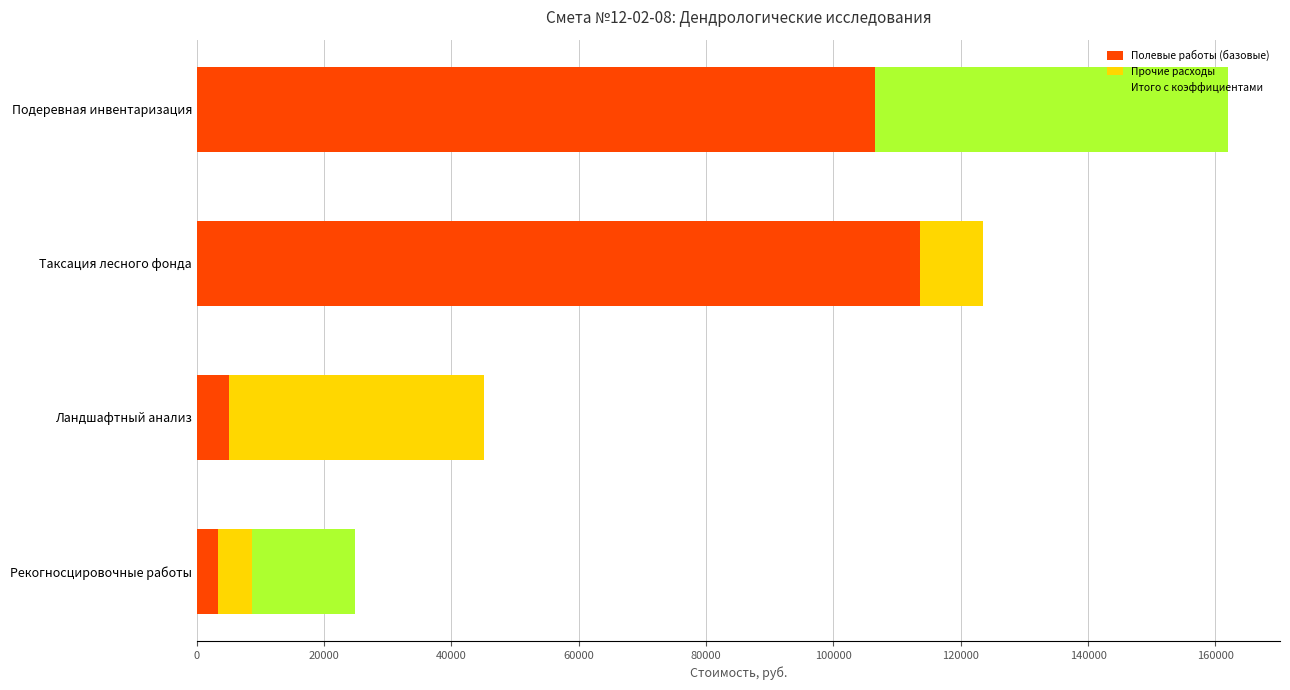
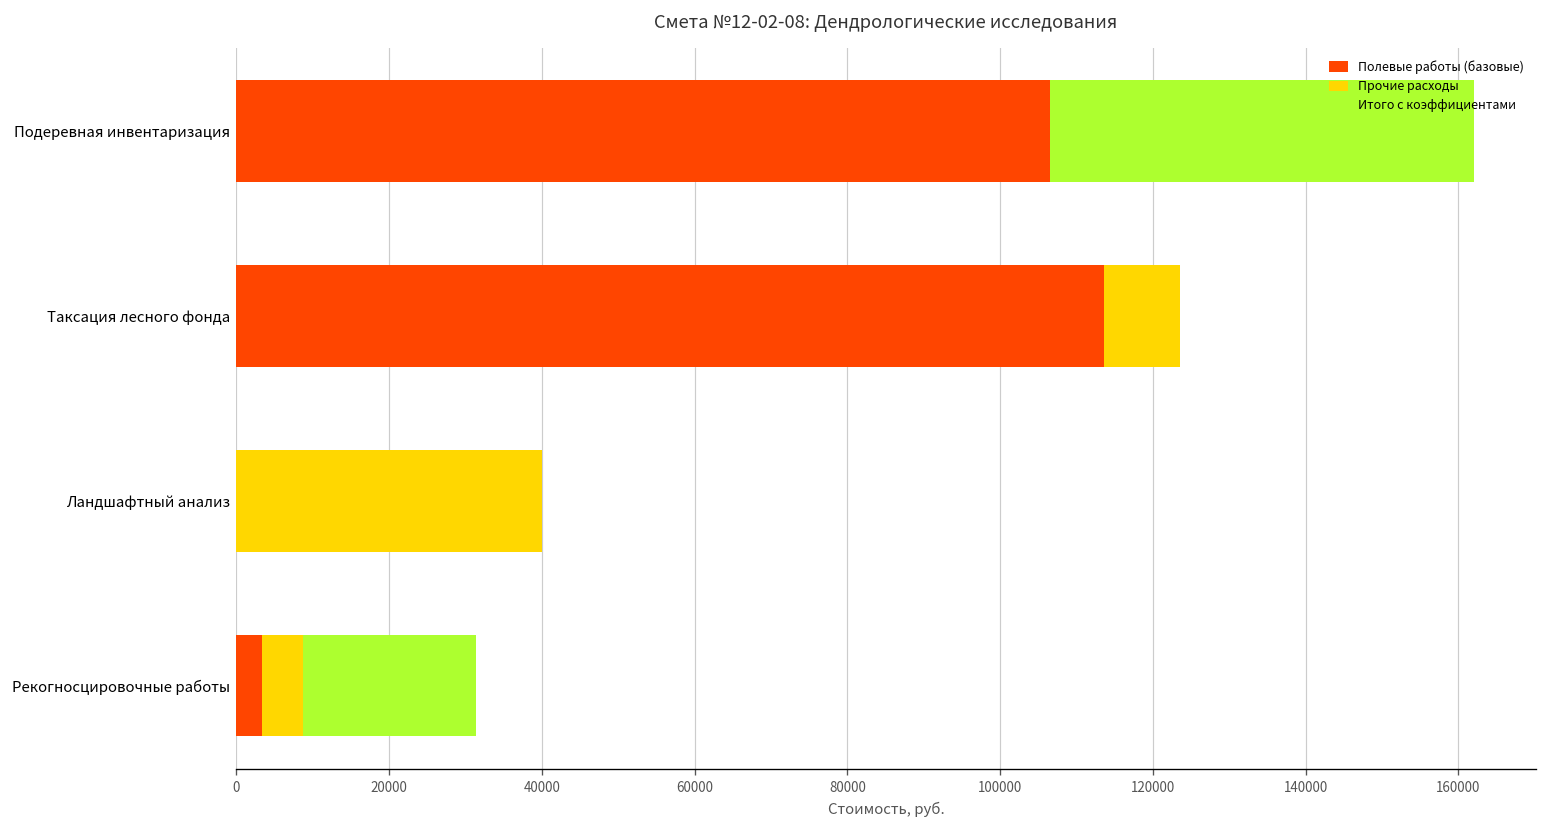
  {
    "Полевые работы (базовые)": {
      "Подеревная инвентаризация": 107000,
      "Таксация лесного фонда": 114000,
-     "Ландшафтный анализ": 5000,
+     "Ландшафтный анализ": 0,
      "Рекогносцировочные работы": 3000
    },
    "Прочие расходы": {
      "Подеревная инвентаризация": 0,
      "Таксация лесного фонда": 10000,
      "Ландшафтный анализ": 40000,
      "Рекогносцировочные работы": 5000
    },
    "Итого с коэффициентами": {
      "Подеревная инвентаризация": 55000,
      "Таксация лесного фонда": 0,
      "Ландшафтный анализ": 0,
-     "Рекогносцировочные работы": 16000
+     "Рекогносцировочные работы": 23000
    }
  }
